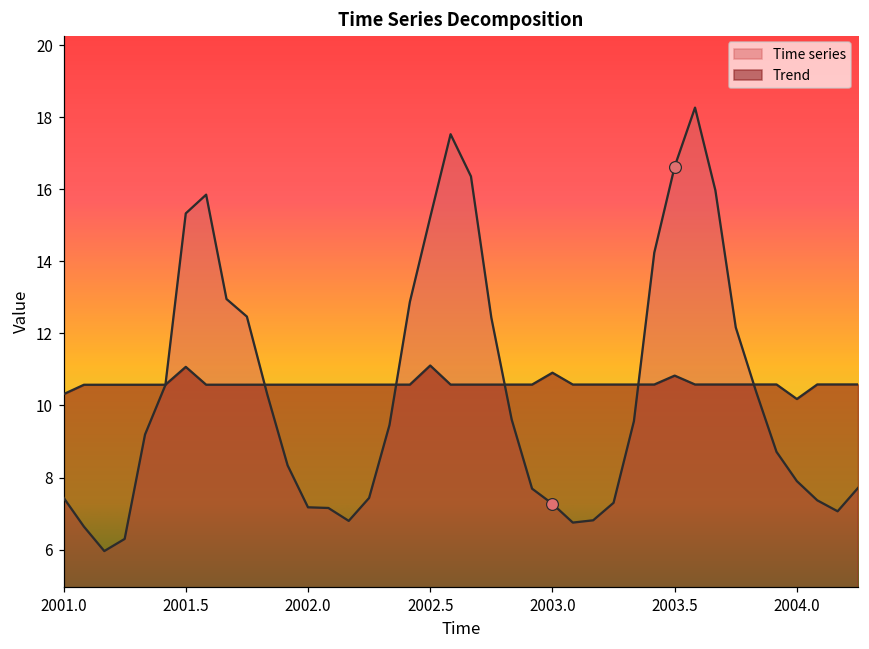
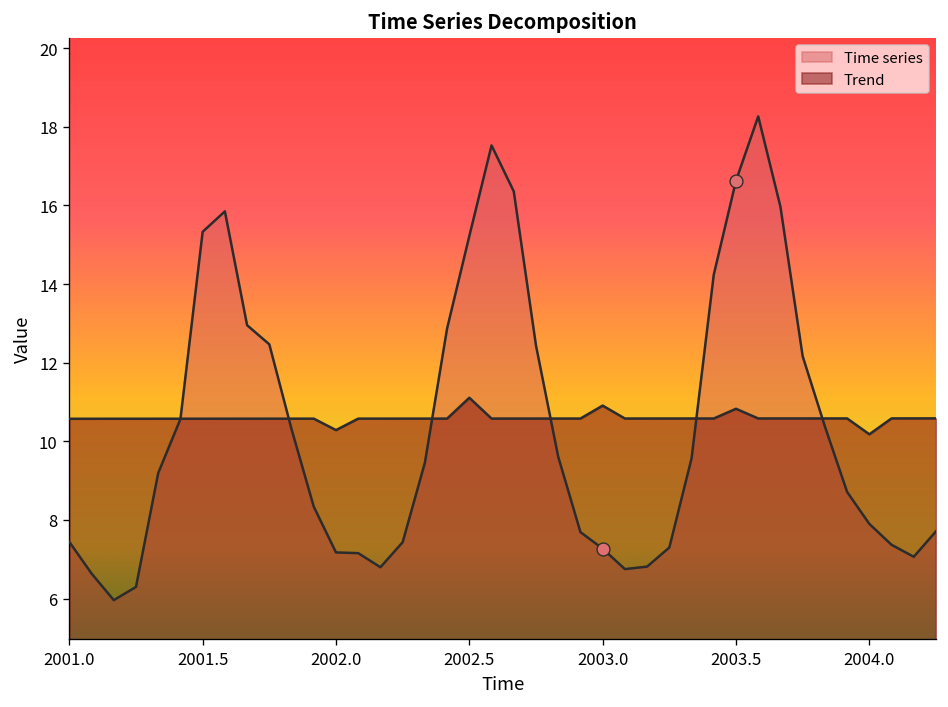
  {
    "Trend": {
-     "2001.0": 10.3,
-     "2001.5": 11.1,
-     "2002.0": 10.6,
+     "2001.0": 10.6,
+     "2001.5": 10.6,
+     "2002.0": 10.3,
      "2002.5": 11.1,
      "2003.0": 10.9,
      "2003.5": 10.8,
      "2004.0": 10.2
    }
  }
